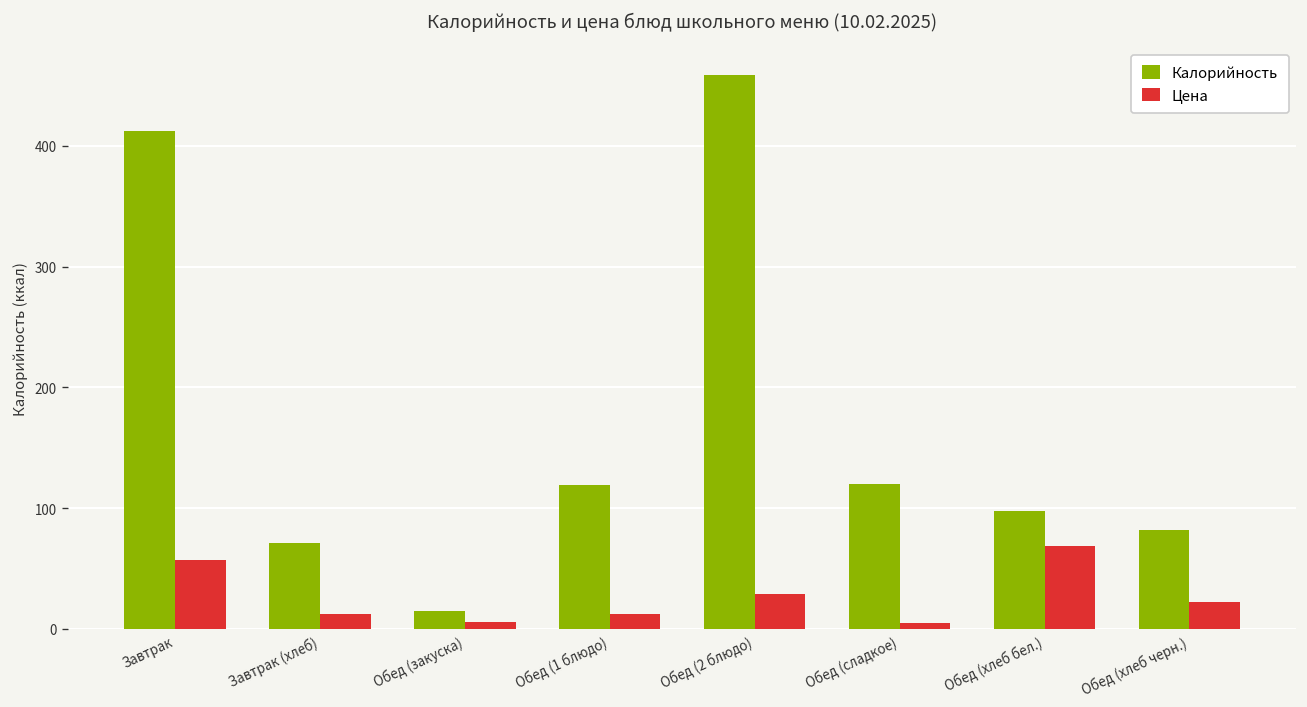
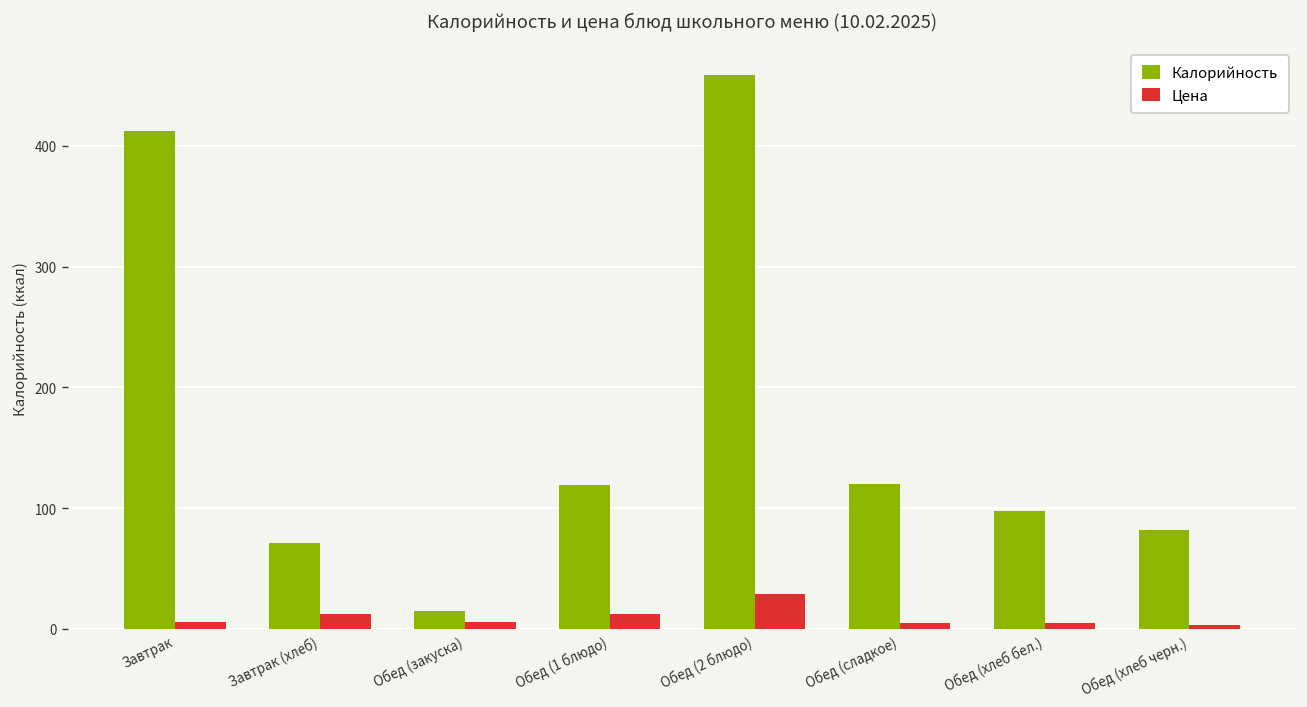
  {
    "Калорийность": {
      "Завтрак": 412,
      "Завтрак (хлеб)": 71,
      "Обед (закуска)": 15,
      "Обед (1 блюдо)": 119,
      "Обед (2 блюдо)": 459,
      "Обед (сладкое)": 120,
      "Обед (хлеб бел.)": 97,
      "Обед (хлеб черн.)": 82
    },
    "Цена": {
-     "Завтрак": 57,
+     "Завтрак": 6,
      "Завтрак (хлеб)": 12,
      "Обед (закуска)": 6,
      "Обед (1 блюдо)": 12,
      "Обед (2 блюдо)": 29,
      "Обед (сладкое)": 5,
-     "Обед (хлеб бел.)": 69,
-     "Обед (хлеб черн.)": 22
+     "Обед (хлеб бел.)": 5,
+     "Обед (хлеб черн.)": 3
    }
  }
